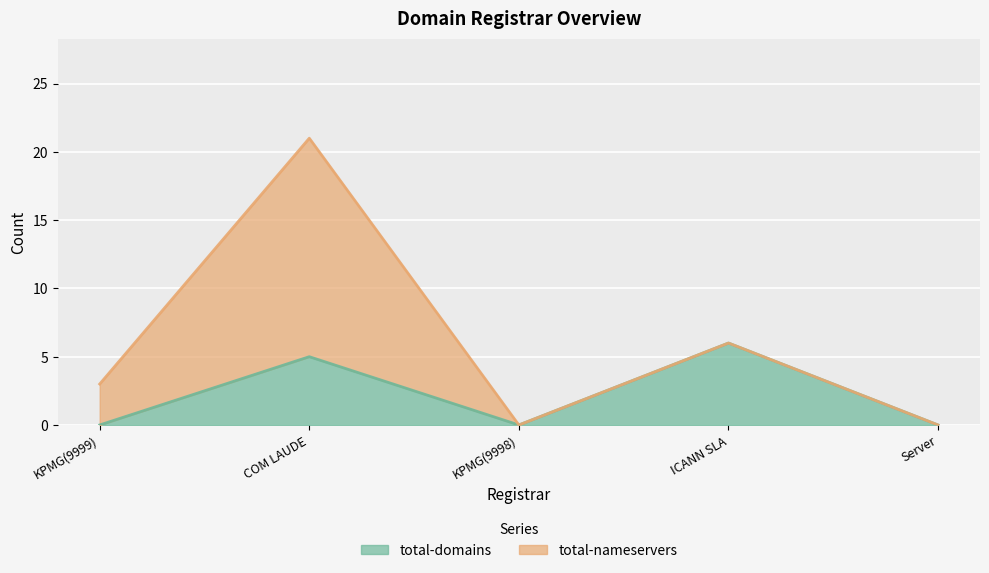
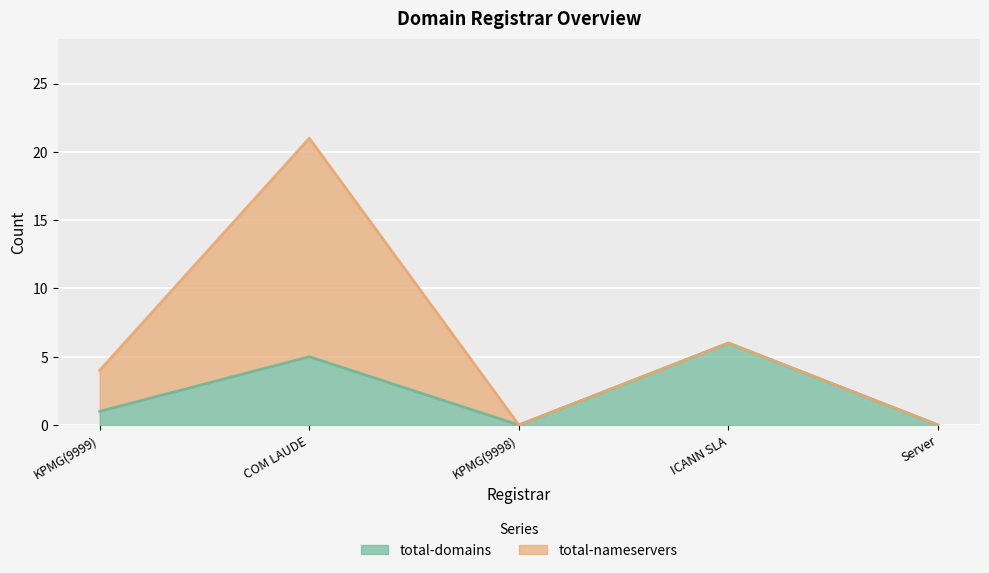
  {
    "total-domains": {
-     "KPMG(9999)": 0,
+     "KPMG(9999)": 1,
      "COM LAUDE": 5
    },
    "total-nameservers": {
      "KPMG(9999)": 3,
      "COM LAUDE": 16
    }
  }
